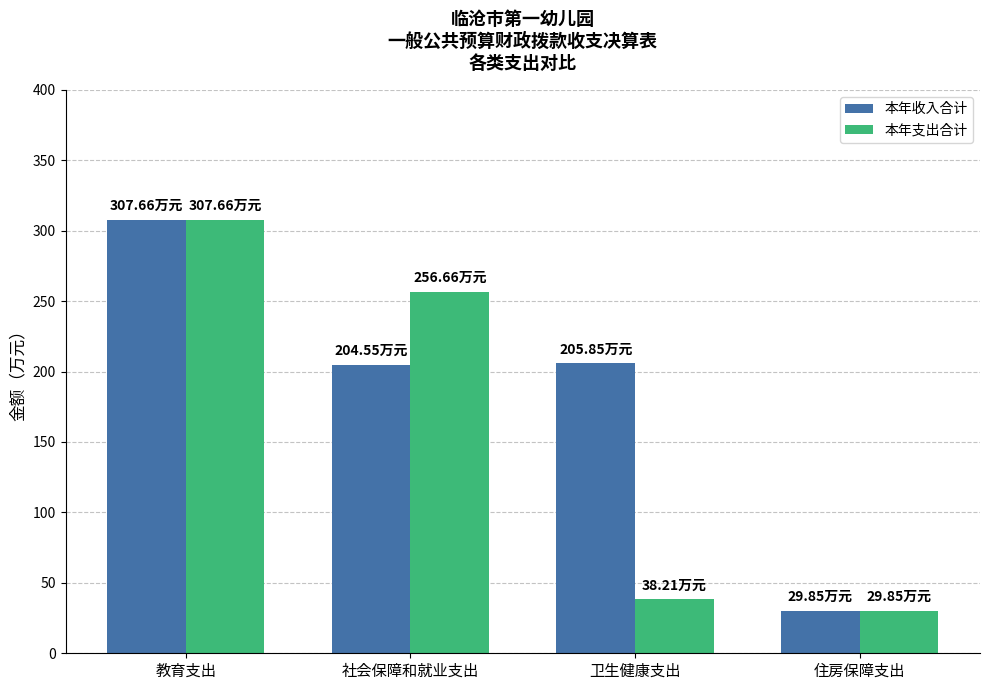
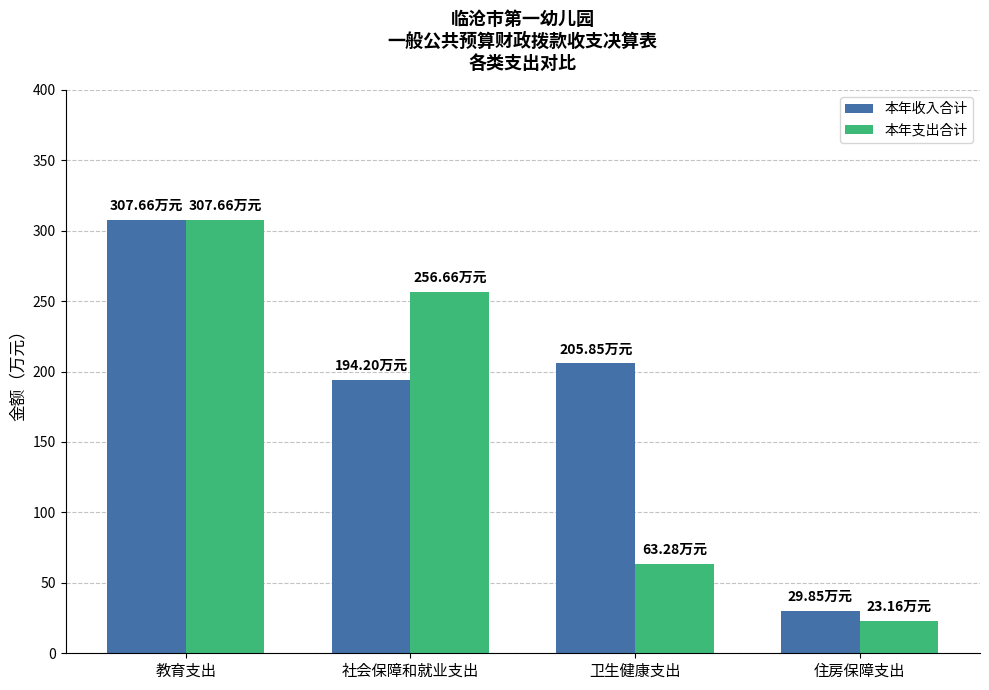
  {
    "本年收入合计": {
      "教育支出": 307.66,
-     "社会保障和就业支出": 204.55,
+     "社会保障和就业支出": 194.20,
      "卫生健康支出": 205.85,
      "住房保障支出": 29.85
    },
    "本年支出合计": {
      "教育支出": 307.66,
      "社会保障和就业支出": 256.66,
-     "卫生健康支出": 38.21,
-     "住房保障支出": 29.85
+     "卫生健康支出": 63.28,
+     "住房保障支出": 23.16
    }
  }
